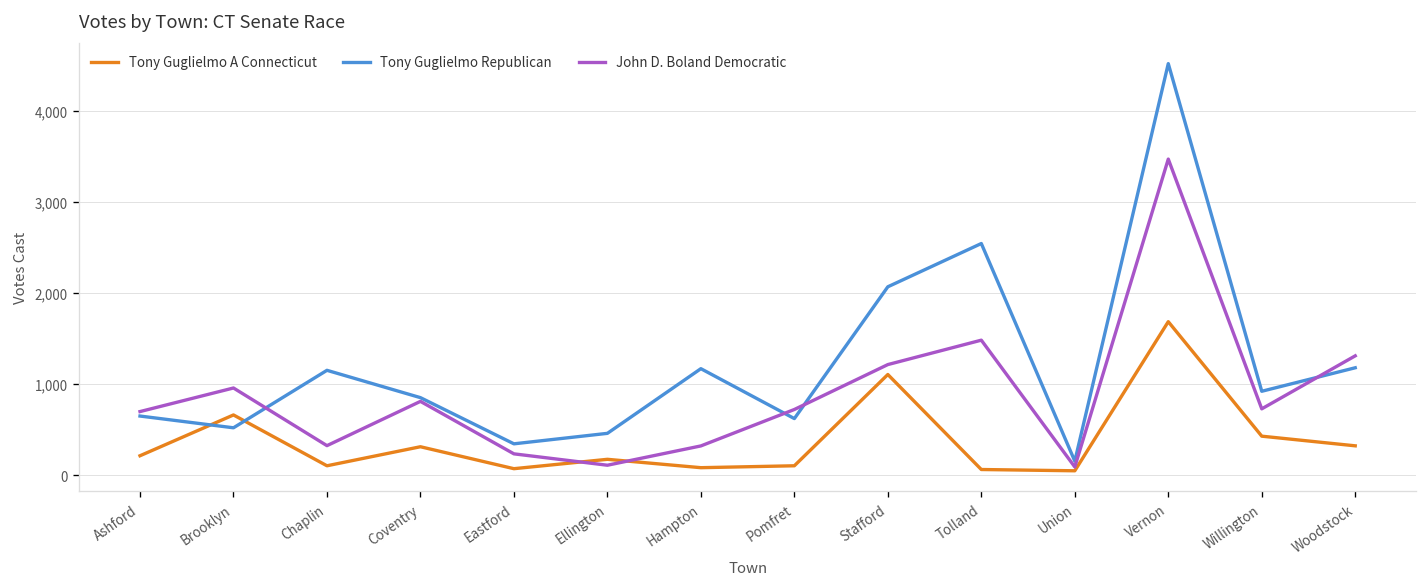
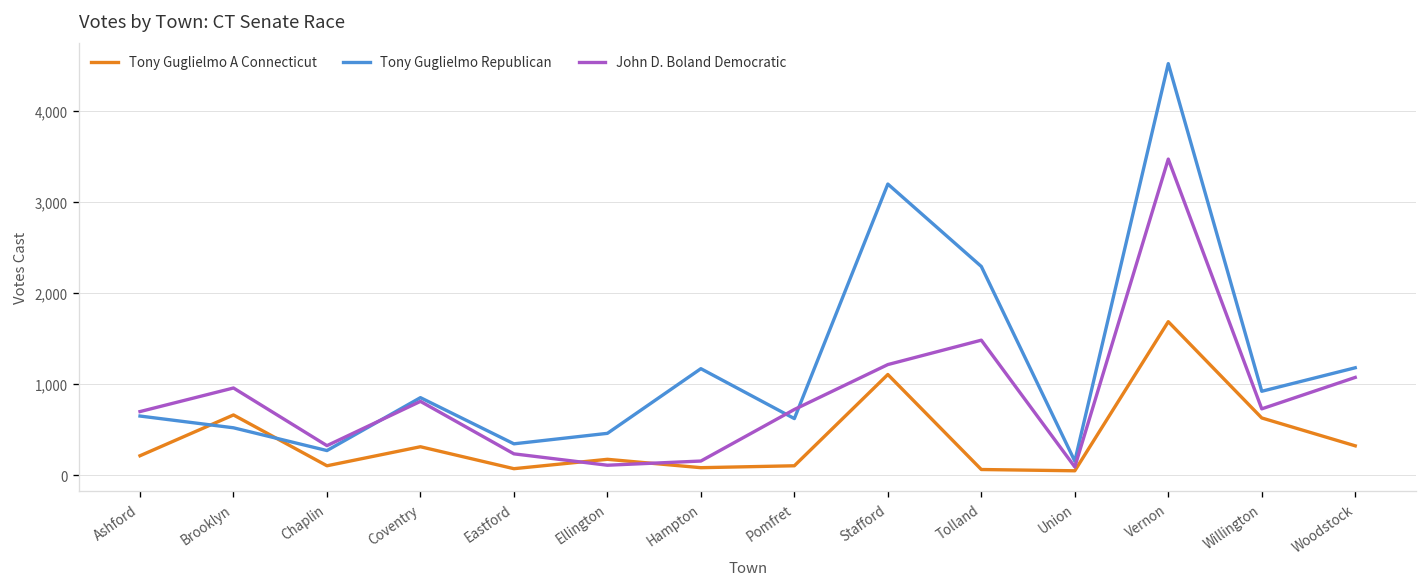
  {
    "Tony Guglielmo A Connecticut": {
      "Ashford": "200",
      "Brooklyn": "700",
      "Chaplin": "100",
      "Coventry": "300",
      "Eastford": "100",
      "Ellington": "200",
      "Hampton": "100",
      "Pomfret": "100",
      "Stafford": "1,100",
      "Tolland": "100",
      "Union": "0",
      "Vernon": "1,700",
-     "Willington": "400",
+     "Willington": "600",
      "Woodstock": "300"
    },
    "Tony Guglielmo Republican": {
      "Ashford": "600",
      "Brooklyn": "500",
-     "Chaplin": "1,200",
+     "Chaplin": "300",
      "Coventry": "900",
      "Eastford": "300",
      "Ellington": "500",
      "Hampton": "1,200",
      "Pomfret": "600",
-     "Stafford": "2,100",
-     "Tolland": "2,500",
+     "Stafford": "3,200",
+     "Tolland": "2,300",
      "Union": "200",
      "Vernon": "4,500",
      "Willington": "900",
      "Woodstock": "1,200"
    },
    "John D. Boland Democratic": {
      "Ashford": "700",
      "Brooklyn": "1,000",
      "Chaplin": "300",
      "Coventry": "800",
      "Eastford": "200",
      "Ellington": "100",
-     "Hampton": "300",
+     "Hampton": "200",
      "Pomfret": "700",
      "Stafford": "1,200",
      "Tolland": "1,500",
      "Union": "100",
      "Vernon": "3,500",
      "Willington": "700",
-     "Woodstock": "1,300"
+     "Woodstock": "1,100"
    }
  }
